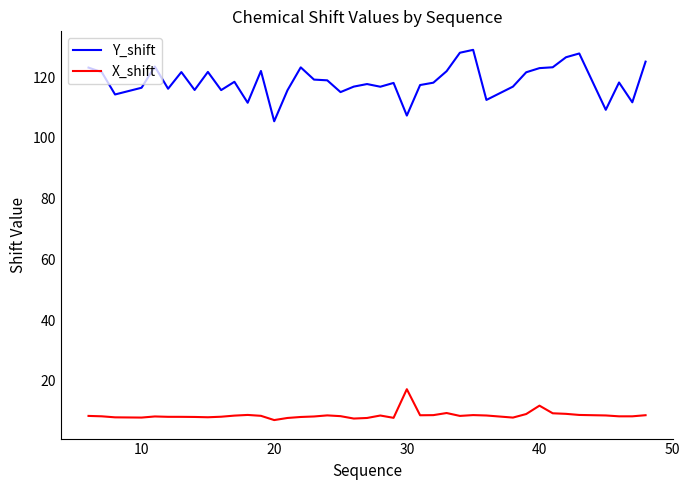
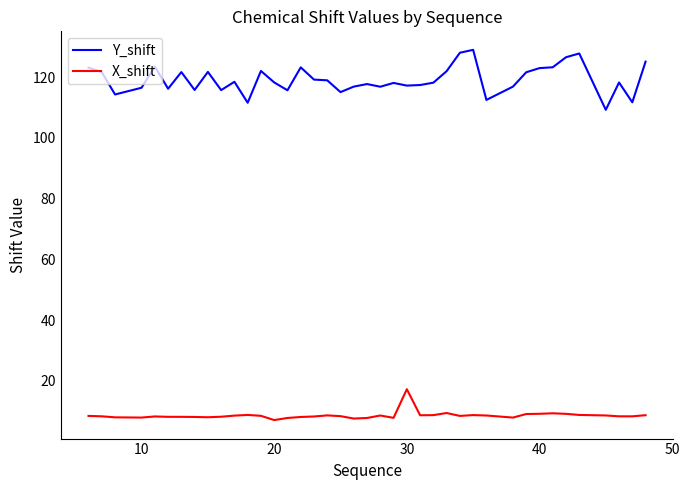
  {
    "Y_shift": {
      "10": 117,
-     "20": 105,
-     "30": 107,
+     "20": 118,
+     "30": 117,
      "40": 123
    },
    "X_shift": {
      "10": 8,
      "20": 7,
      "30": 17,
-     "40": 12
+     "40": 9
    }
  }
